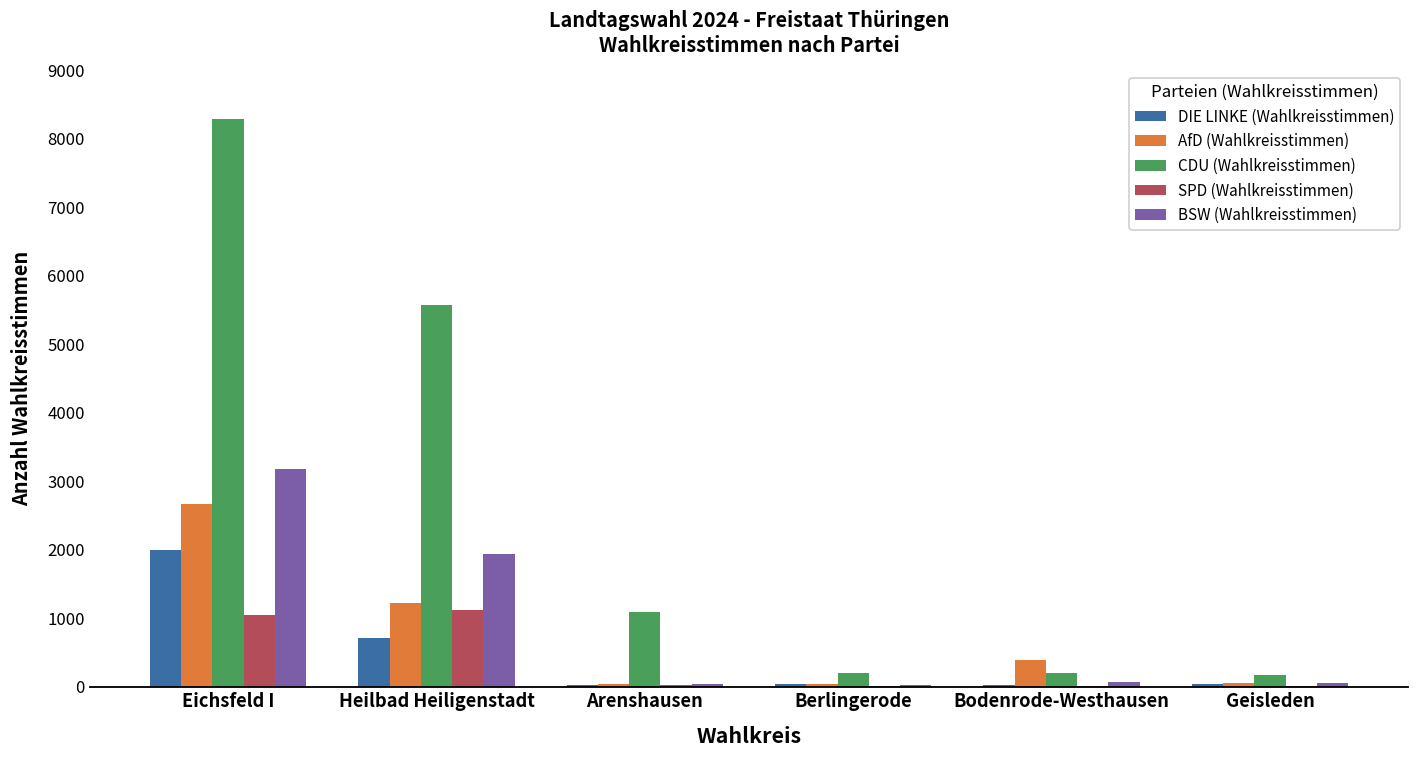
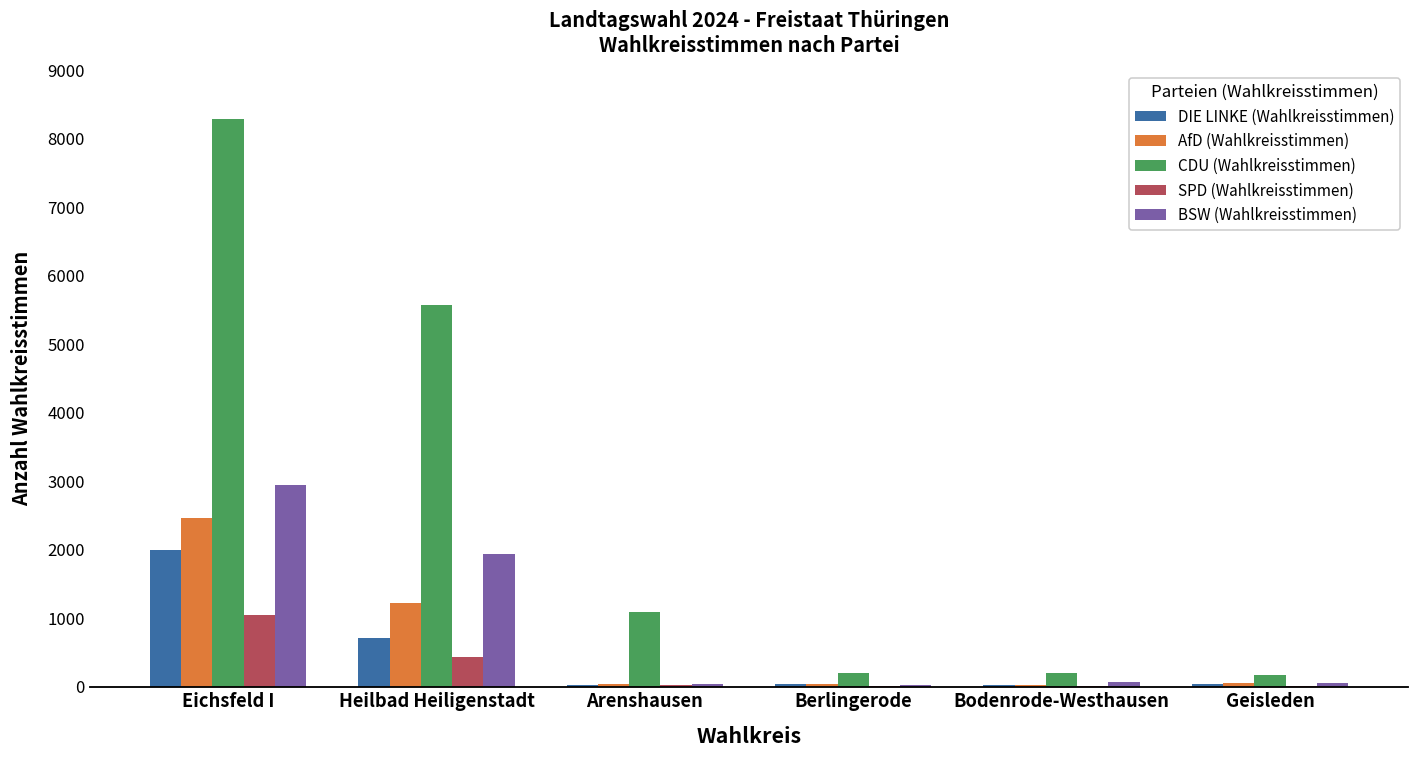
  {
    "DIE LINKE (Wahlkreisstimmen)": {
      "Eichsfeld I": 2000,
      "Heilbad Heiligenstadt": 700
    },
    "AfD (Wahlkreisstimmen)": {
-     "Eichsfeld I": 2700,
+     "Eichsfeld I": 2500,
      "Heilbad Heiligenstadt": 1200,
-     "Bodenrode-Westhausen": 400,
+     "Bodenrode-Westhausen": 0,
      "Geisleden": 100
    },
    "CDU (Wahlkreisstimmen)": {
      "Eichsfeld I": 8300,
      "Heilbad Heiligenstadt": 5600,
      "Arenshausen": 1100,
      "Berlingerode": 200,
      "Bodenrode-Westhausen": 200,
      "Geisleden": 200
    },
    "SPD (Wahlkreisstimmen)": {
      "Eichsfeld I": 1100,
-     "Heilbad Heiligenstadt": 1100
+     "Heilbad Heiligenstadt": 400
    },
    "BSW (Wahlkreisstimmen)": {
-     "Eichsfeld I": 3200,
+     "Eichsfeld I": 2900,
      "Heilbad Heiligenstadt": 1900,
      "Bodenrode-Westhausen": 100,
      "Geisleden": 0
    }
  }
